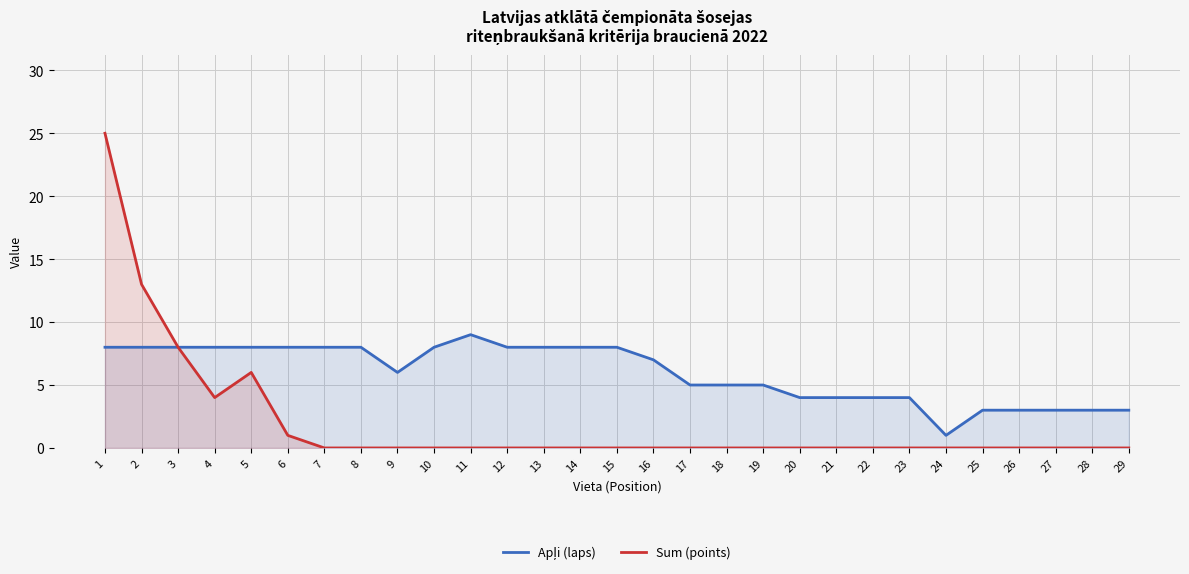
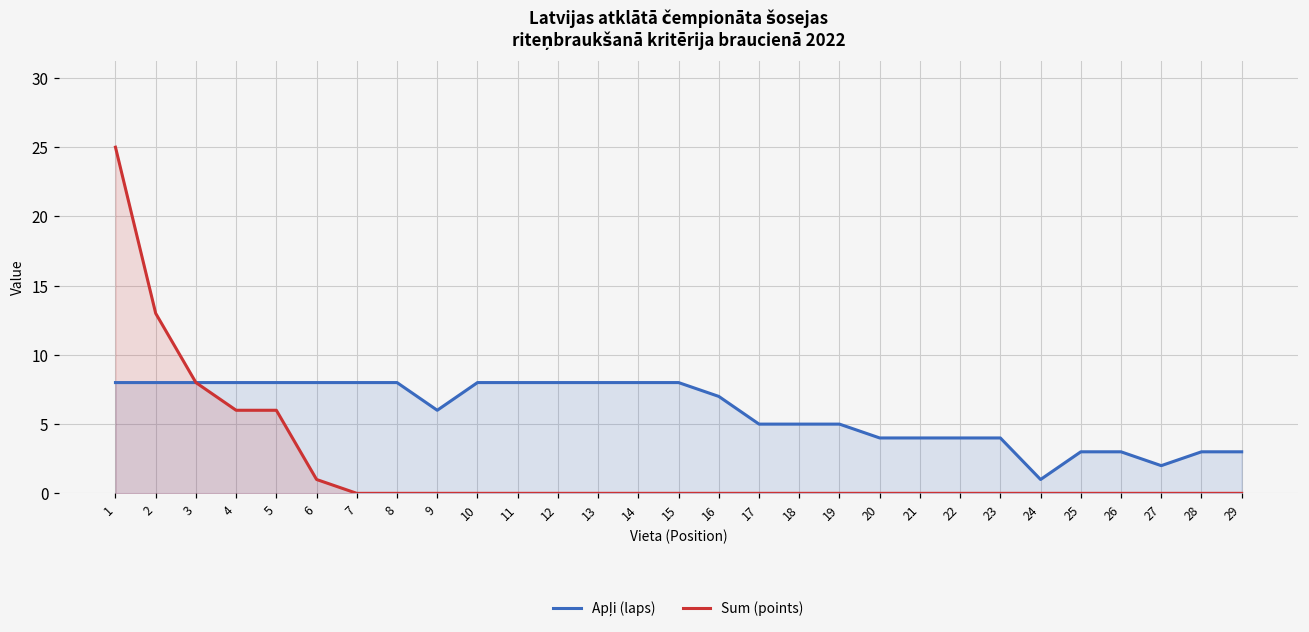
  {
    "Apļi (laps)": {
      "1": 8,
      "2": 8,
      "4": 8,
      "5": 8,
      "6": 8,
      "7": 8,
      "8": 8,
      "9": 6,
      "10": 8,
-     "11": 9,
+     "11": 8,
      "12": 8,
      "13": 8,
      "14": 8,
      "15": 8,
      "16": 7,
      "17": 5,
      "18": 5,
      "19": 5,
      "20": 4,
      "21": 4,
      "22": 4,
      "23": 4,
      "24": 1,
      "25": 3,
      "26": 3,
-     "27": 3,
+     "27": 2,
      "28": 3,
      "29": 3
    },
    "Sum (points)": {
      "1": 25,
      "2": 13,
-     "4": 4,
+     "4": 6,
      "5": 6,
      "6": 1,
      "7": 0,
      "8": 0,
      "9": 0,
      "10": 0,
      "11": 0,
      "12": 0,
      "13": 0,
      "14": 0,
      "15": 0,
      "16": 0,
      "17": 0,
      "18": 0,
      "19": 0,
      "20": 0,
      "21": 0,
      "22": 0,
      "23": 0,
      "24": 0,
      "25": 0,
      "26": 0,
      "27": 0,
      "28": 0,
      "29": 0
    }
  }
